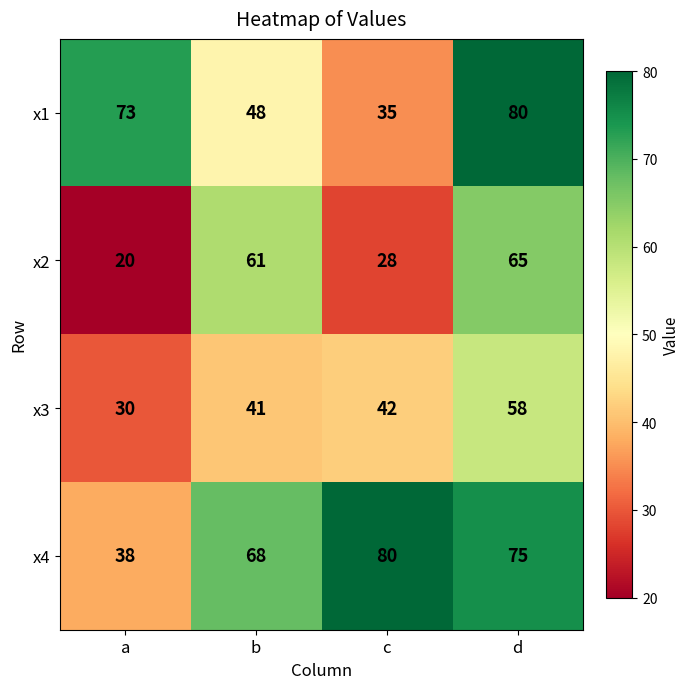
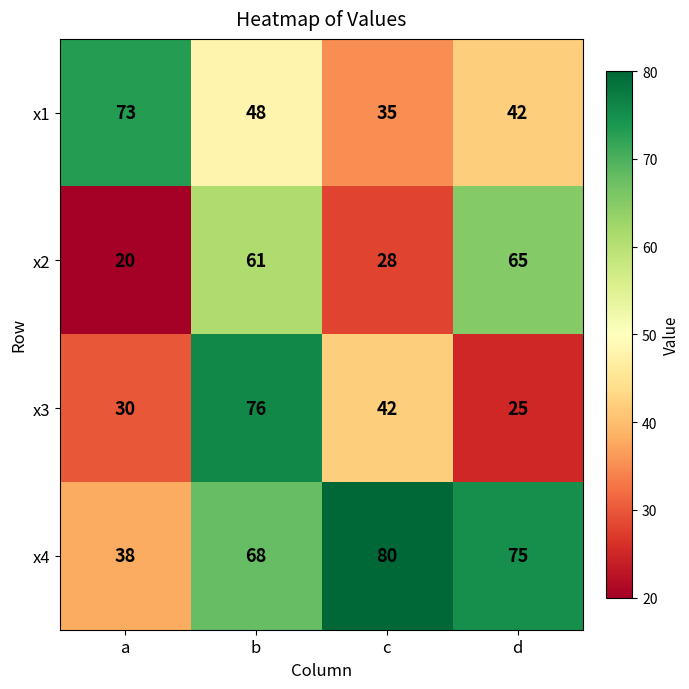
  {
    "x1": {
      "a": 73,
      "b": 48,
      "c": 35,
-     "d": 80
+     "d": 42
    },
    "x2": {
      "a": 20,
      "b": 61,
      "c": 28,
      "d": 65
    },
    "x3": {
      "a": 30,
-     "b": 41,
+     "b": 76,
      "c": 42,
-     "d": 58
+     "d": 25
    },
    "x4": {
      "a": 38,
      "b": 68,
      "c": 80,
      "d": 75
    }
  }
